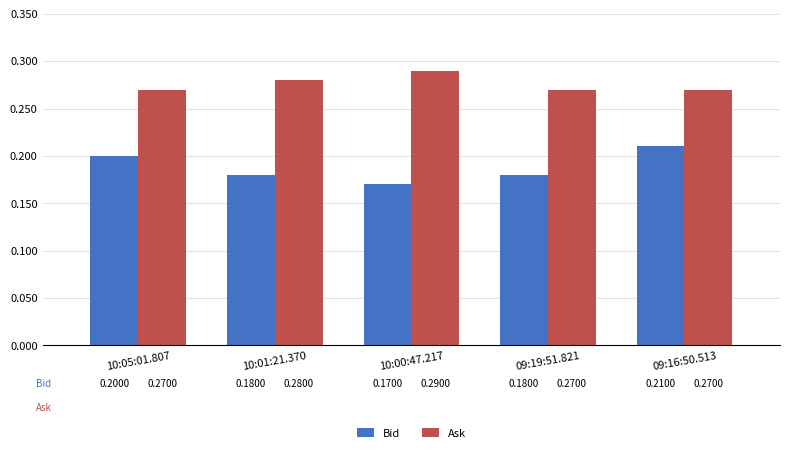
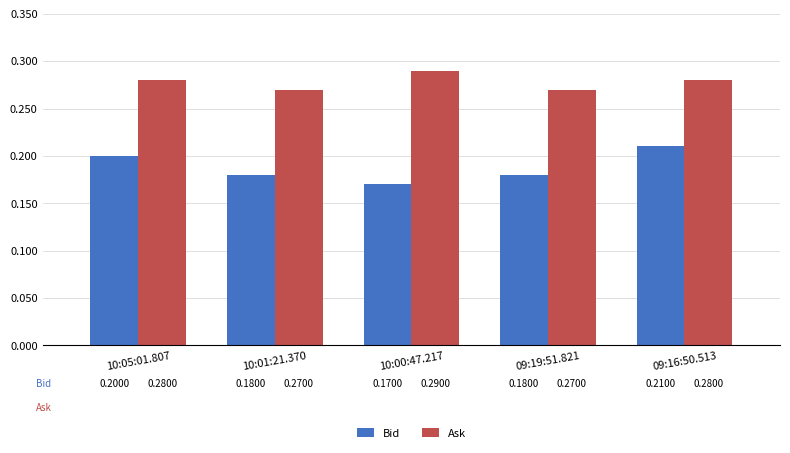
  {
    "Bid": {
      "10:05:01.807": 0.20,
      "10:01:21.370": 0.18,
      "10:00:47.217": 0.17,
      "09:19:51.821": 0.18,
      "09:16:50.513": 0.21
    },
    "Ask": {
-     "10:05:01.807": 0.2700,
-     "10:01:21.370": 0.2800,
-     "09:16:50.513": 0.2700
+     "10:05:01.807": 0.2800,
+     "10:01:21.370": 0.2700,
+     "09:16:50.513": 0.2800
    }
  }
